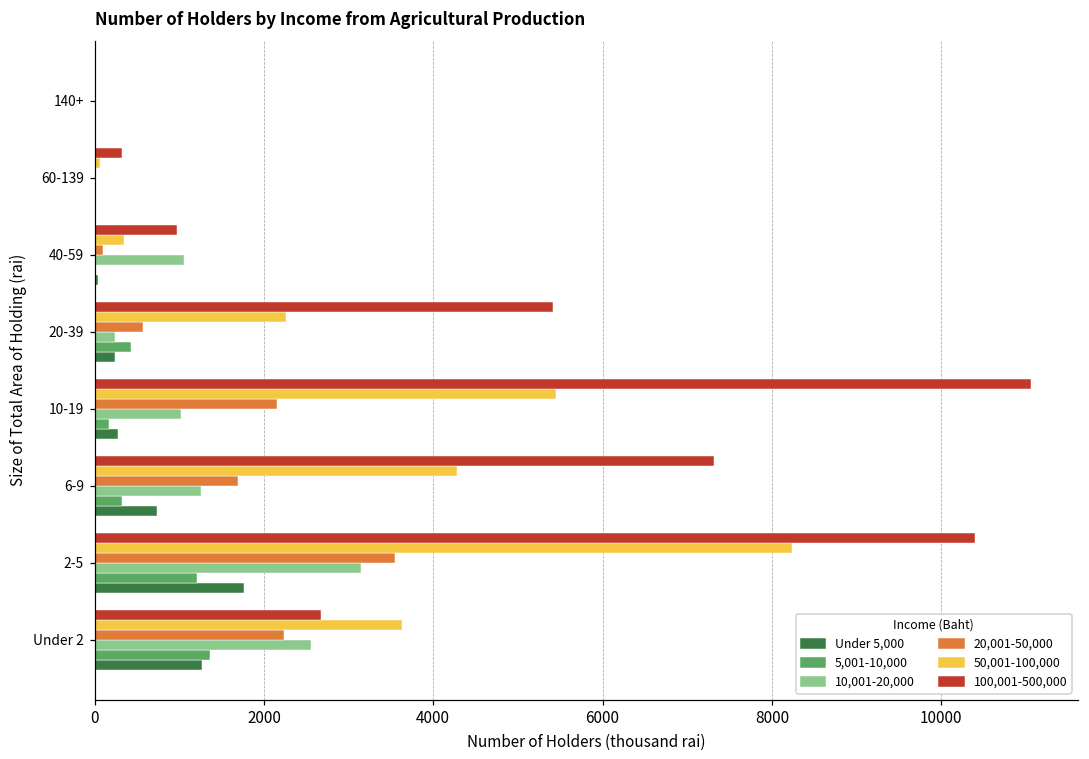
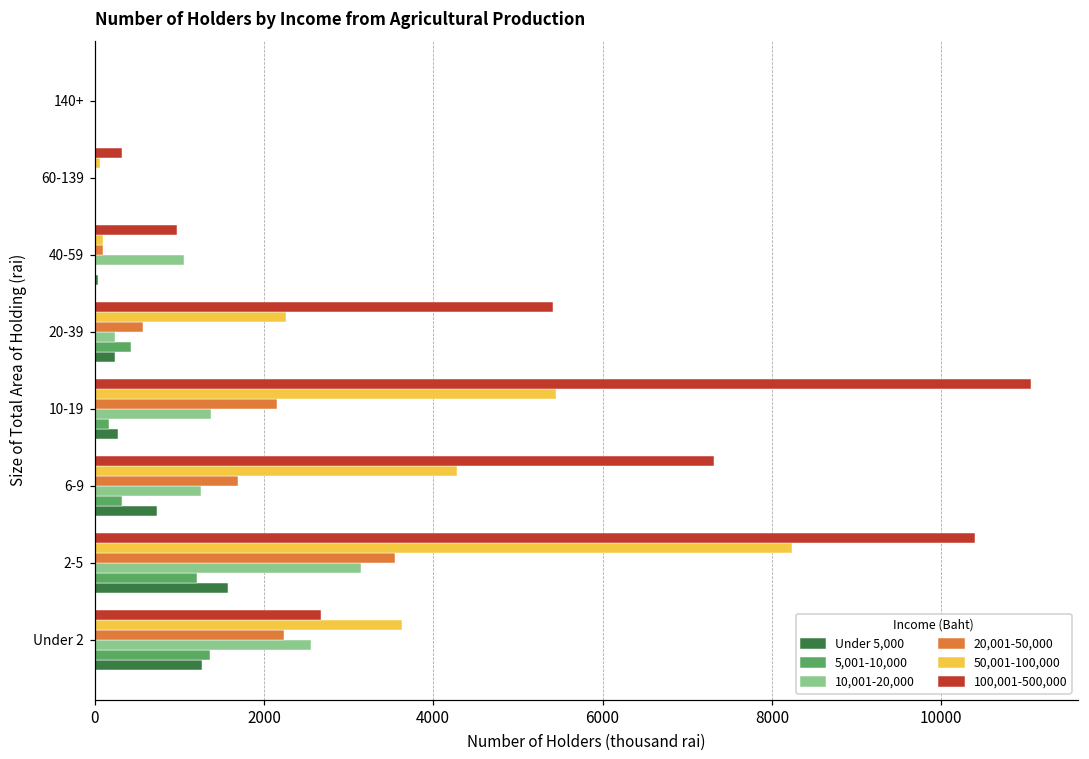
  {
    "Under 5,000": {
      "40-59": 0,
      "20-39": 200,
      "10-19": 300,
      "6-9": 700,
-     "2-5": 1800,
+     "2-5": 1600,
      "Under 2": 1300
    },
    "5,001-10,000": {
      "140+": 0,
      "20-39": 400,
      "10-19": 200,
      "6-9": 300,
      "2-5": 1200,
      "Under 2": 1400
    },
    "10,001-20,000": {
      "140+": 0,
      "40-59": 1100,
      "20-39": 200,
-     "10-19": 1000,
+     "10-19": 1400,
      "6-9": 1300,
      "2-5": 3100,
      "Under 2": 2600
    },
    "20,001-50,000": {
      "40-59": 100,
      "20-39": 600,
      "10-19": 2200,
      "6-9": 1700,
      "2-5": 3600,
      "Under 2": 2200
    },
    "50,001-100,000": {
      "140+": 0,
      "60-139": 100,
-     "40-59": 400,
+     "40-59": 100,
      "20-39": 2300,
      "10-19": 5400,
      "6-9": 4300,
      "2-5": 8200,
      "Under 2": 3600
    },
    "100,001-500,000": {
      "60-139": 300,
      "40-59": 1000,
      "20-39": 5400,
      "10-19": 11100,
      "6-9": 7300,
      "2-5": 10400,
      "Under 2": 2700
    }
  }
